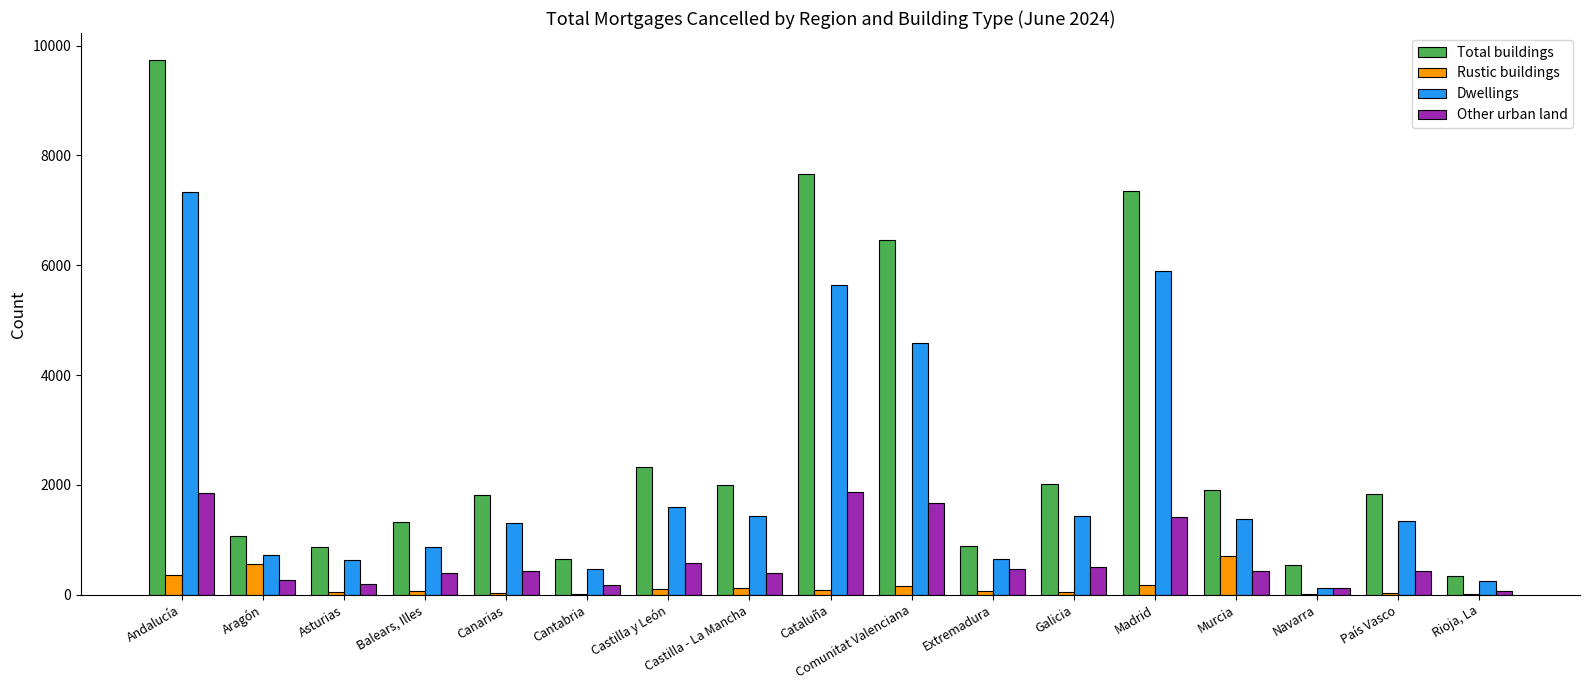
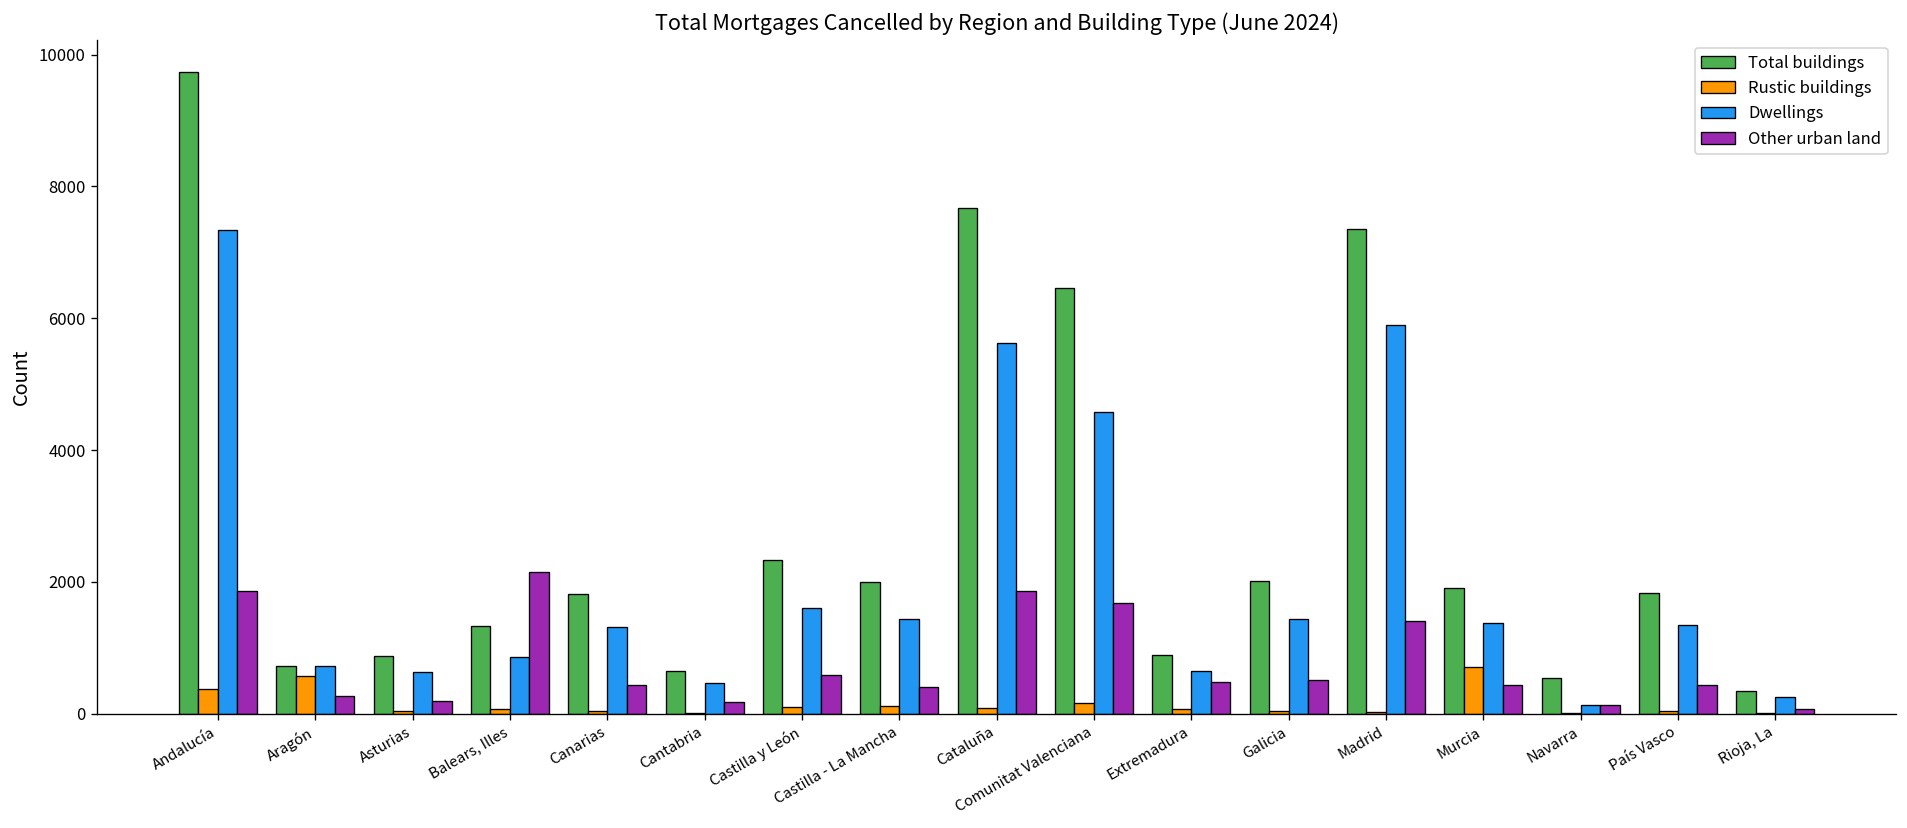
  {
    "Total buildings": {
      "Andalucía": 9700,
-     "Aragón": 1100,
+     "Aragón": 700,
      "Asturias": 900,
      "Balears, Illes": 1300,
      "Canarias": 1800,
      "Cantabria": 700,
      "Castilla y León": 2300,
      "Castilla - La Mancha": 2000,
      "Cataluña": 7700,
      "Comunitat Valenciana": 6500,
      "Extremadura": 900,
      "Galicia": 2000,
      "Madrid": 7400,
      "Murcia": 1900,
      "Navarra": 500,
      "País Vasco": 1800,
      "Rioja, La": 300
    },
    "Rustic buildings": {
      "Andalucía": 400,
      "Aragón": 600,
      "Balears, Illes": 100,
      "Castilla y León": 100,
      "Castilla - La Mancha": 100,
      "Cataluña": 100,
      "Comunitat Valenciana": 200,
      "Extremadura": 100,
      "Galicia": 0,
-     "Madrid": 200,
+     "Madrid": 0,
      "Murcia": 700
    },
    "Dwellings": {
      "Andalucía": 7300,
      "Aragón": 700,
      "Asturias": 600,
      "Balears, Illes": 900,
      "Canarias": 1300,
      "Cantabria": 500,
      "Castilla y León": 1600,
      "Castilla - La Mancha": 1400,
      "Cataluña": 5600,
      "Comunitat Valenciana": 4600,
      "Extremadura": 700,
      "Galicia": 1400,
      "Madrid": 5900,
      "Murcia": 1400,
      "Navarra": 100,
      "País Vasco": 1300,
      "Rioja, La": 300
    },
    "Other urban land": {
      "Andalucía": 1900,
      "Aragón": 300,
      "Asturias": 200,
-     "Balears, Illes": 400,
+     "Balears, Illes": 2100,
      "Canarias": 400,
      "Cantabria": 200,
      "Castilla y León": 600,
      "Castilla - La Mancha": 400,
      "Cataluña": 1900,
      "Comunitat Valenciana": 1700,
      "Extremadura": 500,
      "Galicia": 500,
      "Madrid": 1400,
      "Murcia": 400,
      "Navarra": 100,
      "País Vasco": 400,
      "Rioja, La": 100
    }
  }
